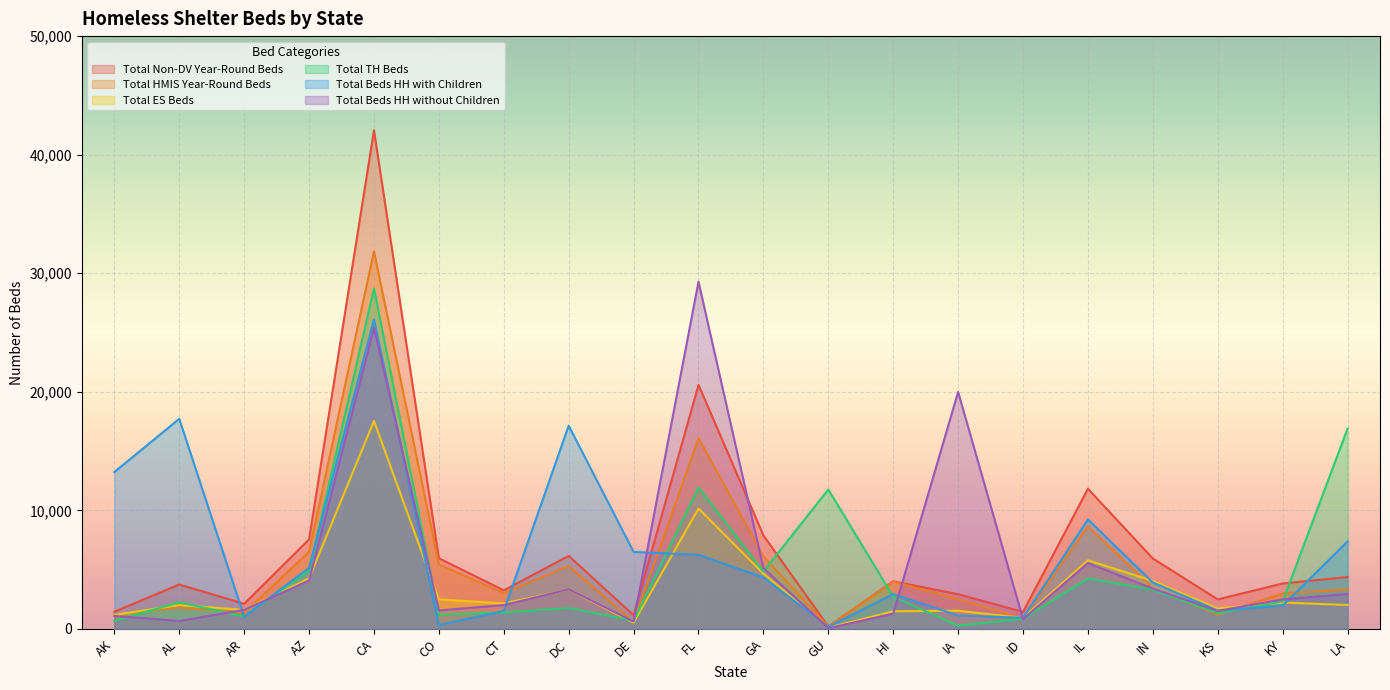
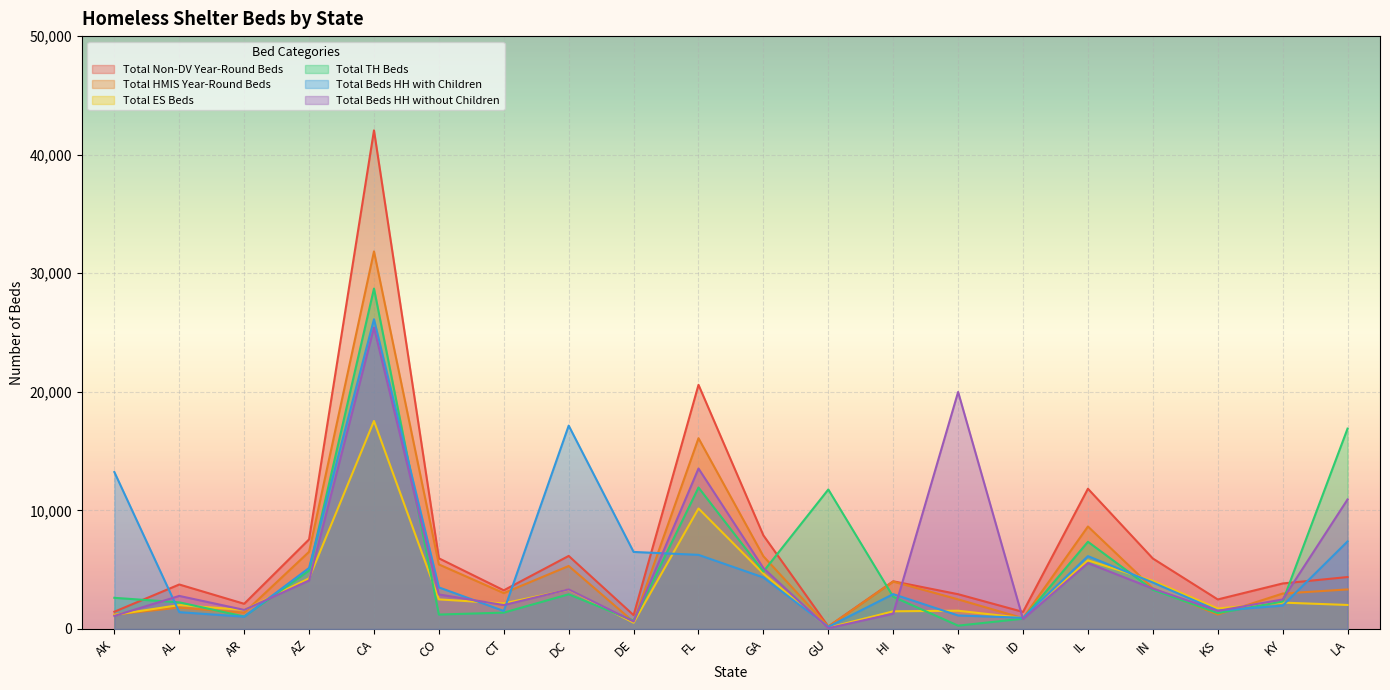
  {
    "Total TH Beds": {
-     "AK": "700",
+     "AK": "2,600",
      "AL": "2,200",
      "AZ": "4,900",
      "CA": "28,700",
      "CO": "1,200",
-     "DC": "1,800",
+     "DC": "2,900",
      "FL": "11,900",
      "GU": "11,800",
      "HI": "2,700",
      "IA": "300",
-     "IL": "4,300",
+     "IL": "7,400",
      "LA": "16,900"
    },
    "Total Beds HH with Children": {
      "AK": "13,200",
-     "AL": "17,700",
+     "AL": "1,400",
      "AZ": "5,100",
      "CA": "26,100",
-     "CO": "300",
+     "CO": "3,500",
      "DC": "17,200",
      "DE": "6,500",
      "FL": "6,300",
      "GA": "4,300",
      "HI": "2,900",
      "IA": "1,100",
-     "IL": "9,200",
+     "IL": "6,100",
      "KY": "2,000",
      "LA": "7,400"
    },
    "Total Beds HH without Children": {
-     "AL": "700",
+     "AL": "2,800",
      "CA": "25,400",
-     "CO": "1,600",
-     "FL": "29,300",
+     "CO": "2,900",
+     "FL": "13,500",
      "GA": "5,100",
      "IA": "20,000",
      "IL": "5,600",
-     "LA": "3,000"
+     "LA": "10,900"
    }
  }
